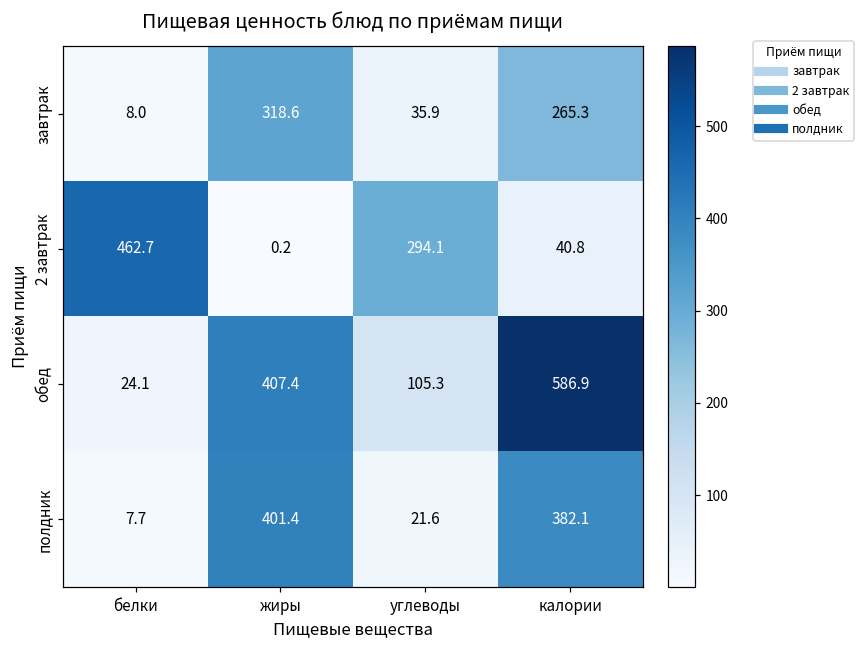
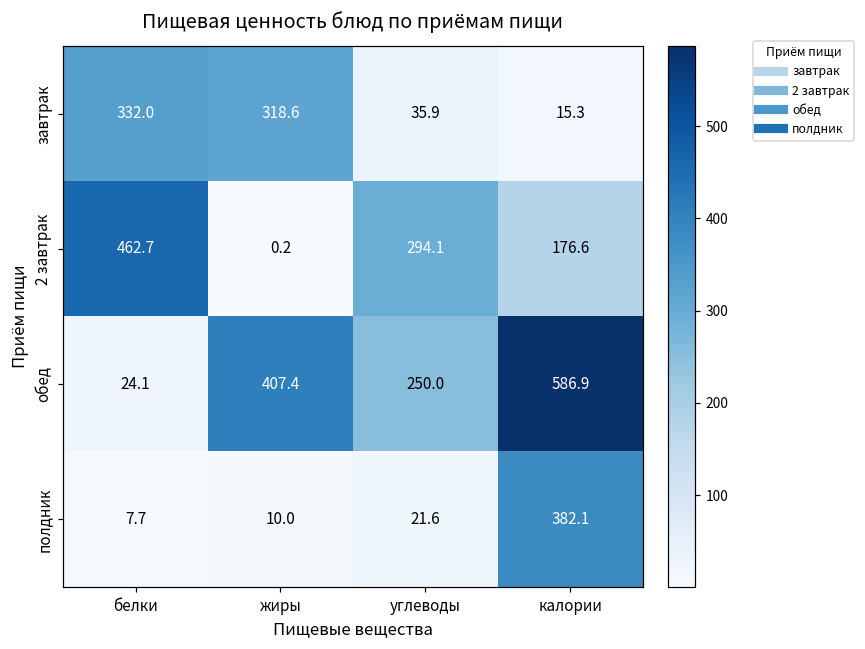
  {
    "завтрак": {
-     "белки": 8.0,
+     "белки": 332.0,
      "жиры": 318.6,
      "углеводы": 35.9,
-     "калории": 265.3
+     "калории": 15.3
    },
    "2 завтрак": {
      "белки": 462.7,
      "жиры": 0.2,
      "углеводы": 294.1,
-     "калории": 40.8
+     "калории": 176.6
    },
    "обед": {
      "белки": 24.1,
      "жиры": 407.4,
-     "углеводы": 105.3,
+     "углеводы": 250.0,
      "калории": 586.9
    },
    "полдник": {
      "белки": 7.7,
-     "жиры": 401.4,
+     "жиры": 10.0,
      "углеводы": 21.6,
      "калории": 382.1
    }
  }
